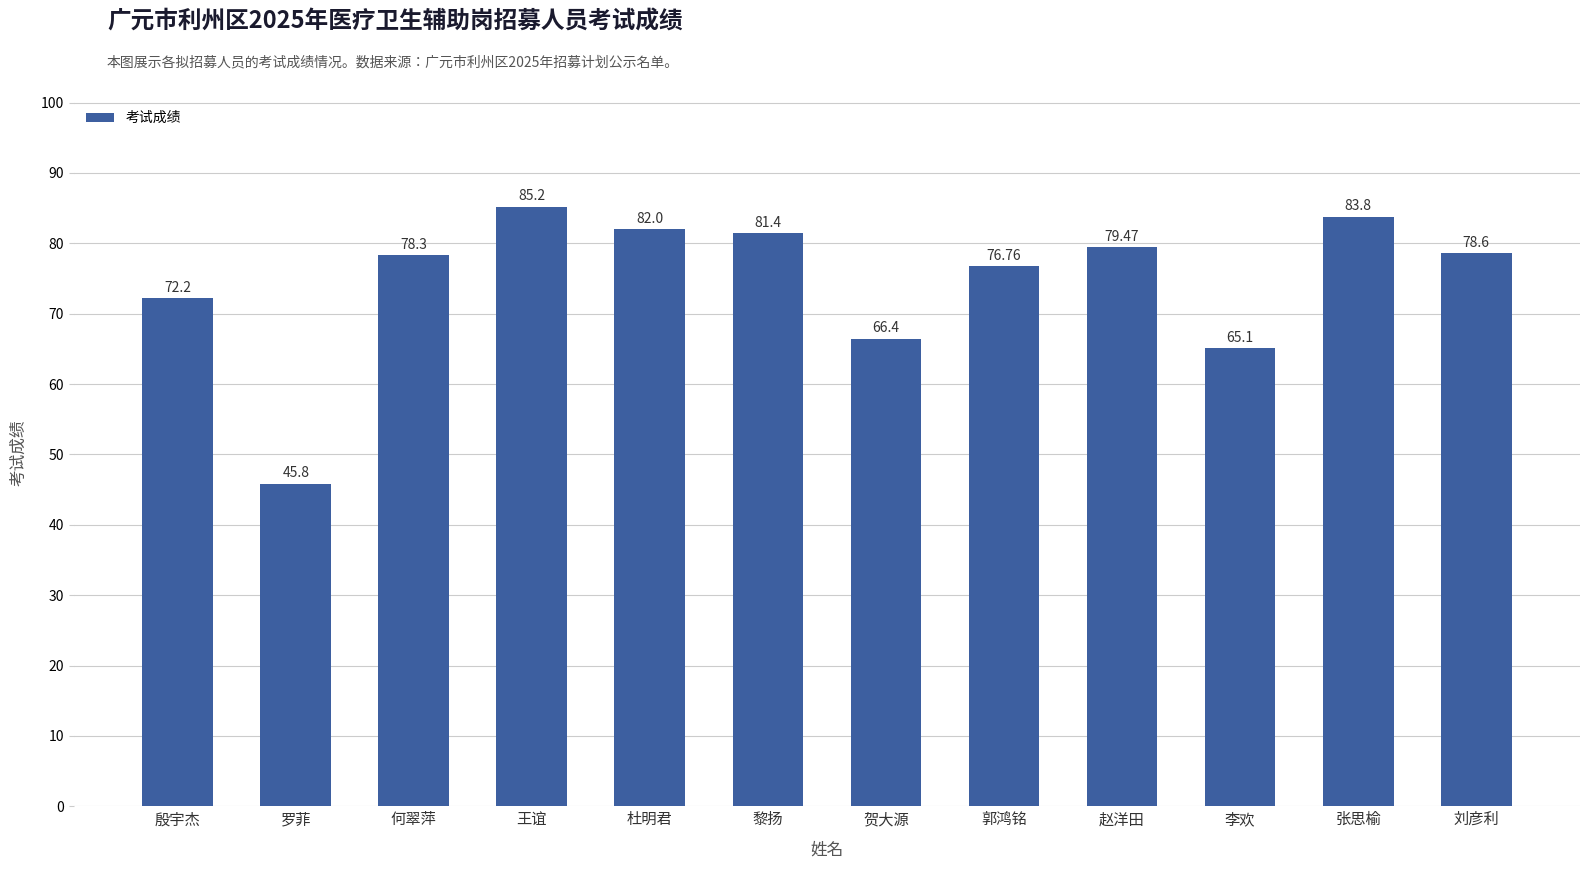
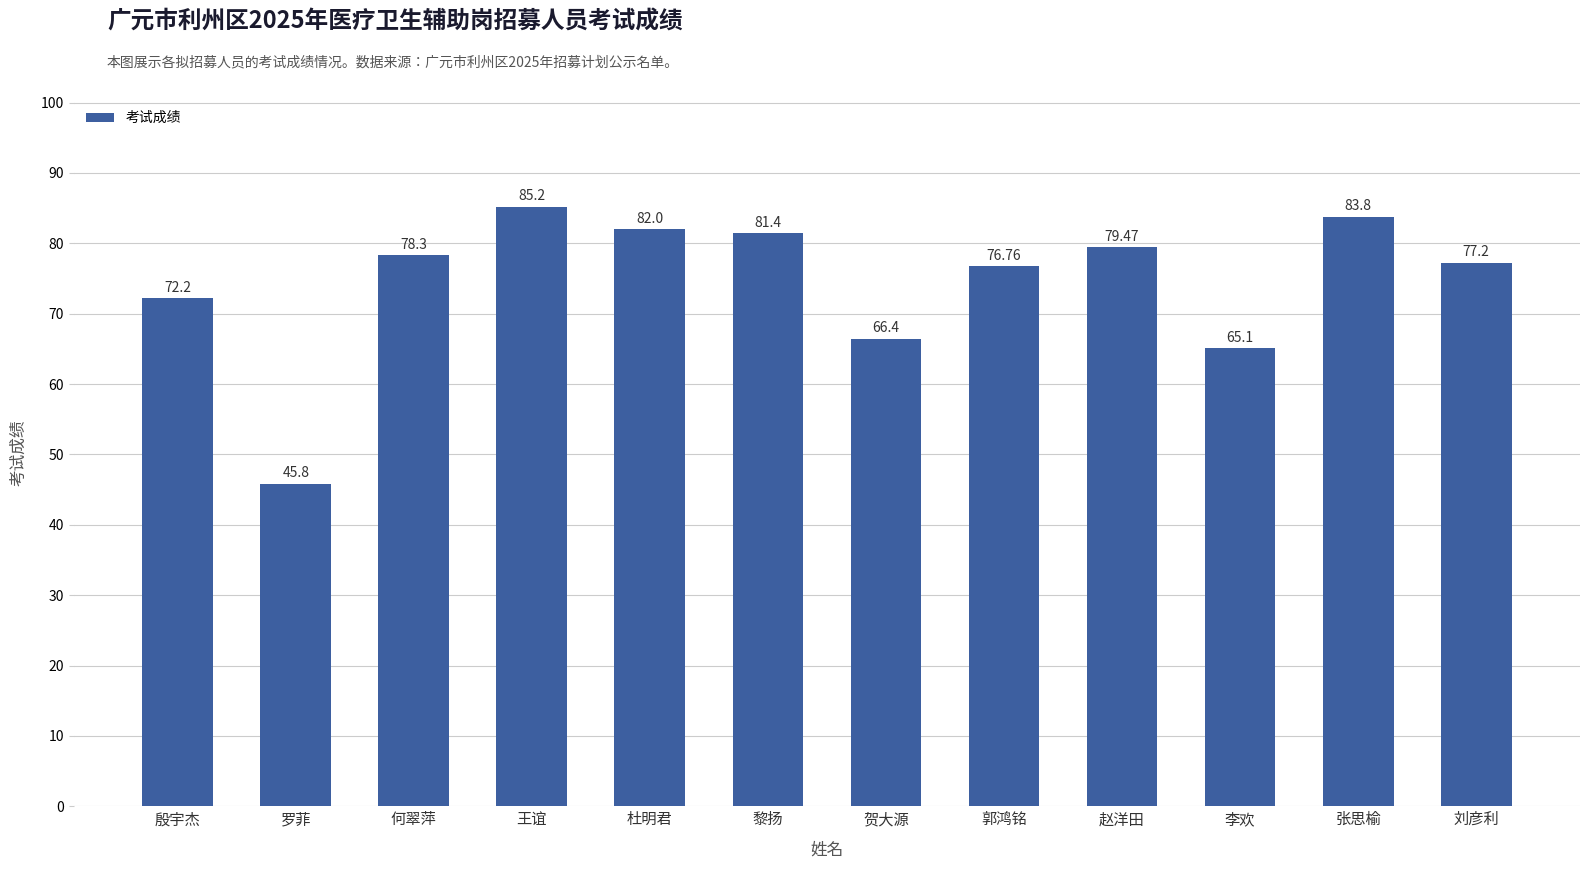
  {
    "殷宇杰": 72.2,
    "罗菲": 45.8,
    "何翠萍": 78.3,
    "王谊": 85.2,
    "杜明君": 82.0,
    "黎扬": 81.4,
    "贺大源": 66.4,
    "郭鸿铭": 76.76,
    "赵洋田": 79.47,
    "李欢": 65.1,
    "张思榆": 83.8,
-   "刘彦利": 78.6
+   "刘彦利": 77.2
  }
